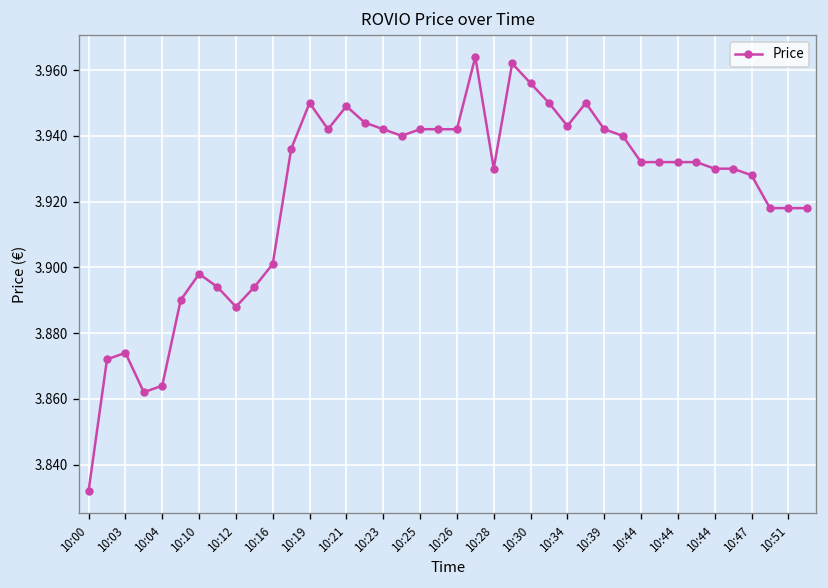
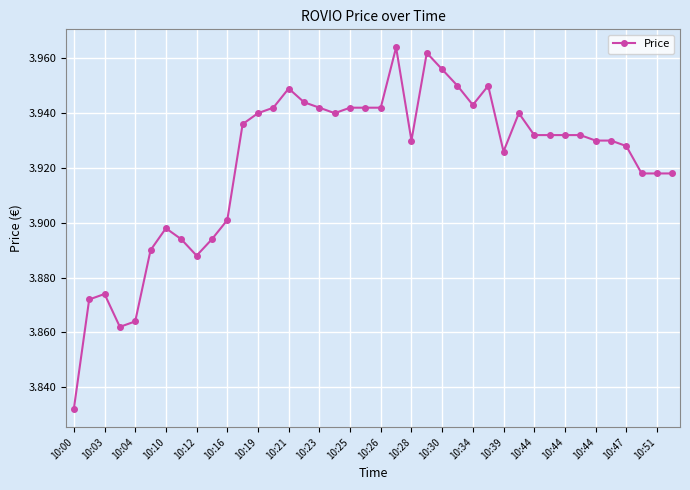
  {
    "10:00": 3.832,
    "10:04": 3.864,
    "10:10": 3.898,
    "10:12": 3.888,
    "10:16": 3.901,
-   "10:19": 3.95,
+   "10:19": 3.94,
    "10:21": 3.949,
    "10:23": 3.942,
    "10:25": 3.942,
    "10:28": 3.930,
    "10:30": 3.956,
    "10:34": 3.943,
-   "10:39": 3.942,
+   "10:39": 3.926,
    "10:47": 3.928
  }
